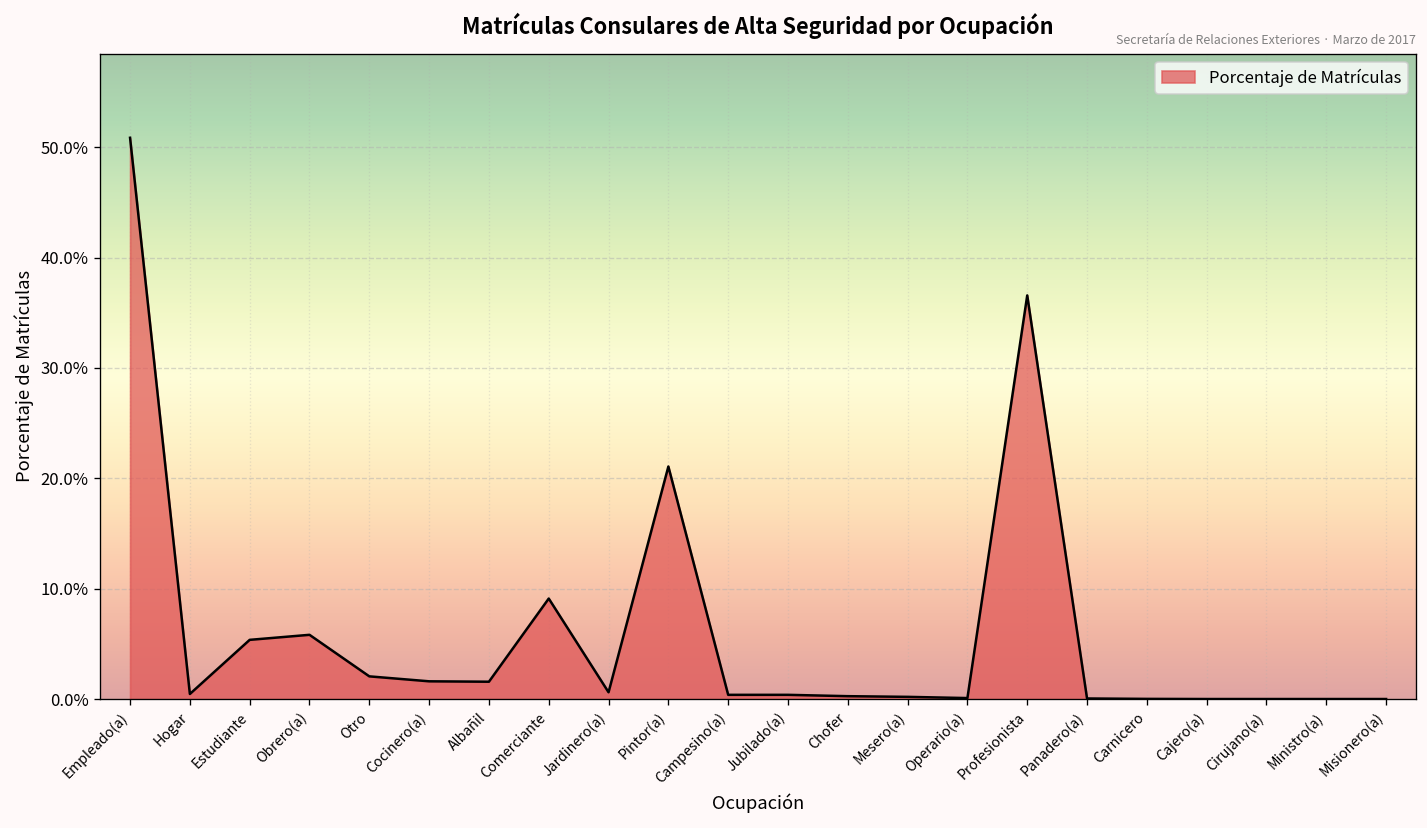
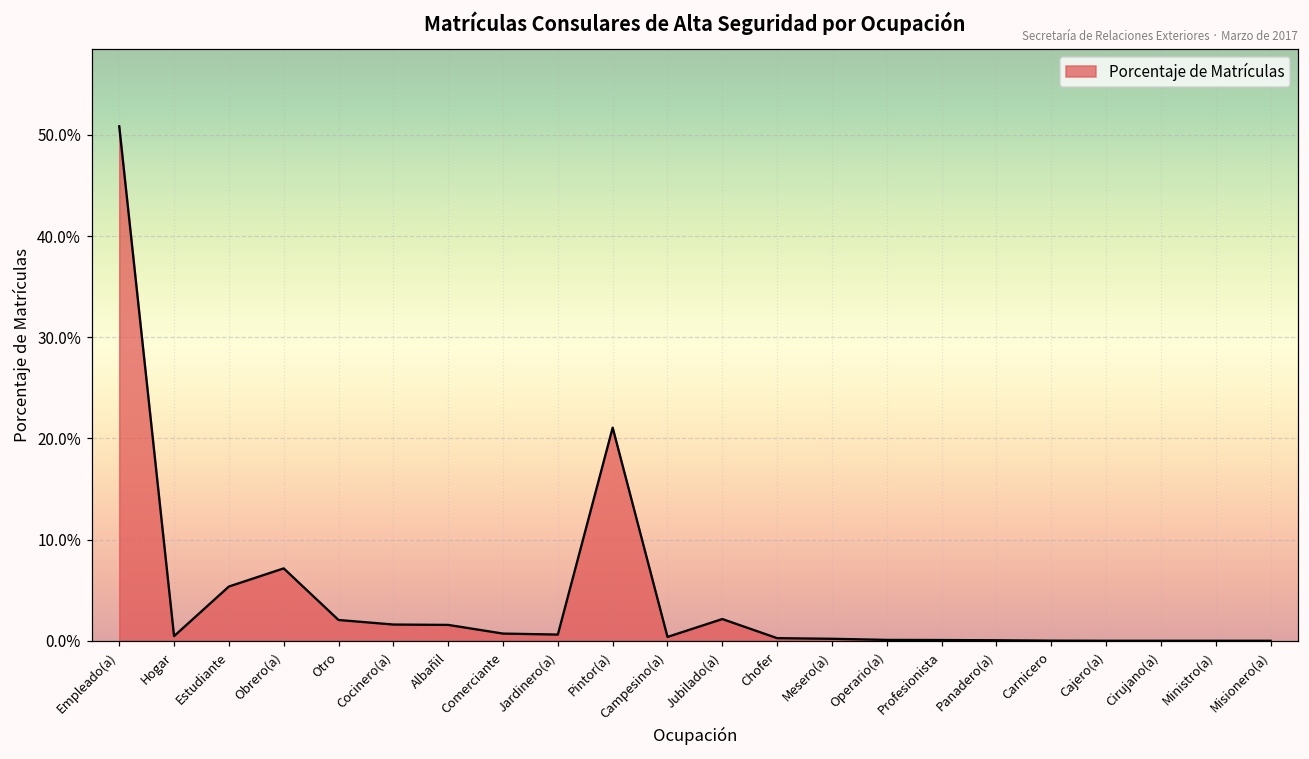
  {
    "Empleado(a)": "51%",
    "Hogar": "0%",
    "Estudiante": "5%",
-   "Obrero(a)": "6%",
+   "Obrero(a)": "7%",
    "Otro": "2%",
    "Cocinero(a)": "2%",
    "Albañil": "2%",
-   "Comerciante": "9%",
+   "Comerciante": "1%",
    "Jardinero(a)": "1%",
    "Pintor(a)": "21%",
    "Campesino(a)": "0%",
-   "Jubilado(a)": "0%",
+   "Jubilado(a)": "2%",
    "Chofer": "0%",
    "Mesero(a)": "0%",
    "Operario(a)": "0%",
-   "Profesionista": "37%",
+   "Profesionista": "0%",
    "Panadero(a)": "0%",
    "Carnicero": "0%",
    "Cajero(a)": "0%",
    "Cirujano(a)": "0%",
    "Ministro(a)": "0%",
    "Misionero(a)": "0%"
  }
